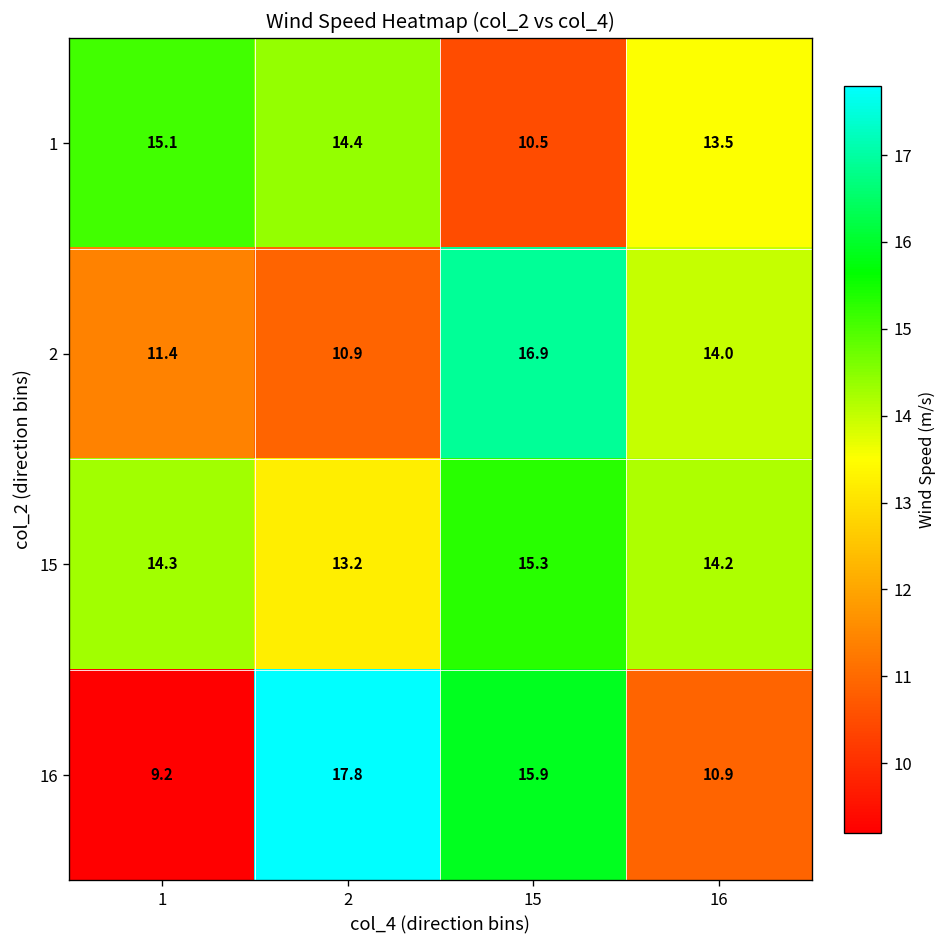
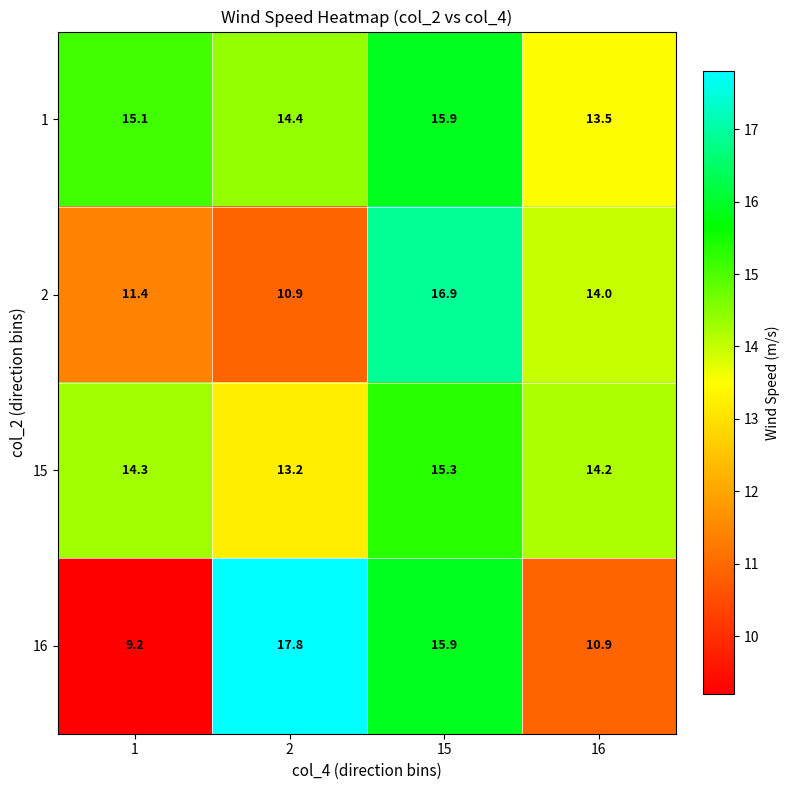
  {
    "1": {
      "1": 15.1,
      "2": 14.4,
-     "15": 10.5,
+     "15": 15.9,
      "16": 13.5
    },
    "2": {
      "1": 11.4,
      "2": 10.9,
      "15": 16.9,
      "16": 14.0
    },
    "15": {
      "1": 14.3,
      "2": 13.2,
      "15": 15.3,
      "16": 14.2
    },
    "16": {
      "1": 9.2,
      "2": 17.8,
      "15": 15.9,
      "16": 10.9
    }
  }
